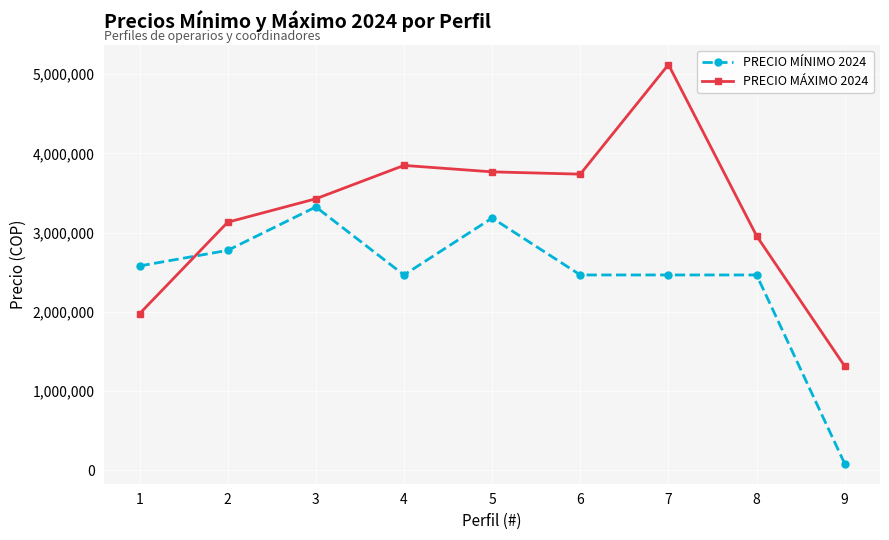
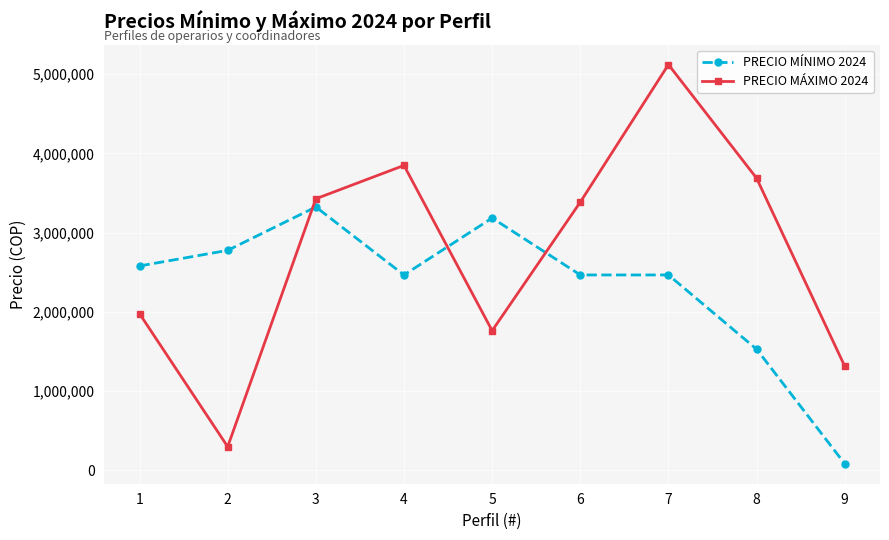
  {
    "PRECIO MÍNIMO 2024": {
      "1": "2,600,000",
      "2": "2,800,000",
      "3": "3,300,000",
      "4": "2,500,000",
      "5": "3,200,000",
      "6": "2,500,000",
      "7": "2,500,000",
-     "8": "2,500,000",
+     "8": "1,500,000",
      "9": "100,000"
    },
    "PRECIO MÁXIMO 2024": {
      "1": "2,000,000",
-     "2": "3,100,000",
+     "2": "300,000",
      "3": "3,400,000",
      "4": "3,800,000",
-     "5": "3,800,000",
-     "6": "3,700,000",
+     "5": "1,800,000",
+     "6": "3,400,000",
      "7": "5,100,000",
-     "8": "3,000,000",
+     "8": "3,700,000",
      "9": "1,300,000"
    }
  }
